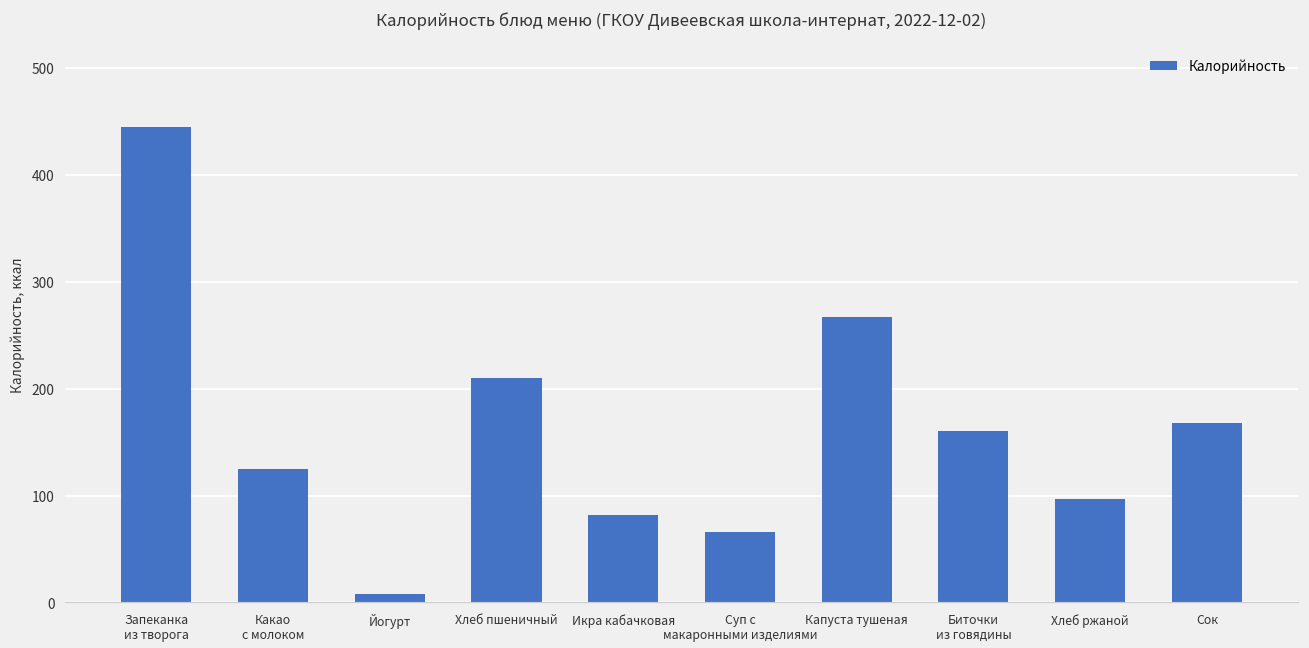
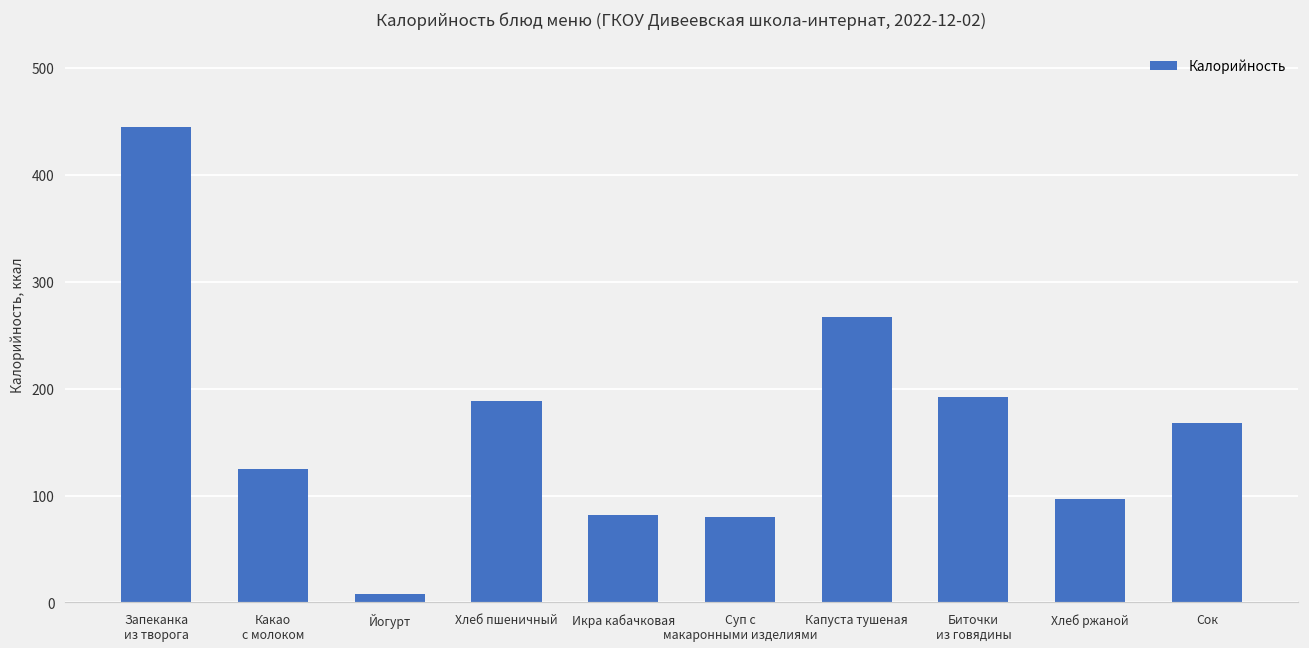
  {
    "Запеканка из творога": 440,
    "Какао с молоком": 130,
    "Йогурт": 10,
-   "Хлеб пшеничный": 210,
+   "Хлеб пшеничный": 190,
    "Икра кабачковая": 80,
-   "Суп с макаронными изделиями": 70,
+   "Суп с макаронными изделиями": 80,
    "Капуста тушеная": 270,
-   "Биточки из говядины": 160,
+   "Биточки из говядины": 190,
    "Хлеб ржаной": 100,
    "Сок": 170
  }
